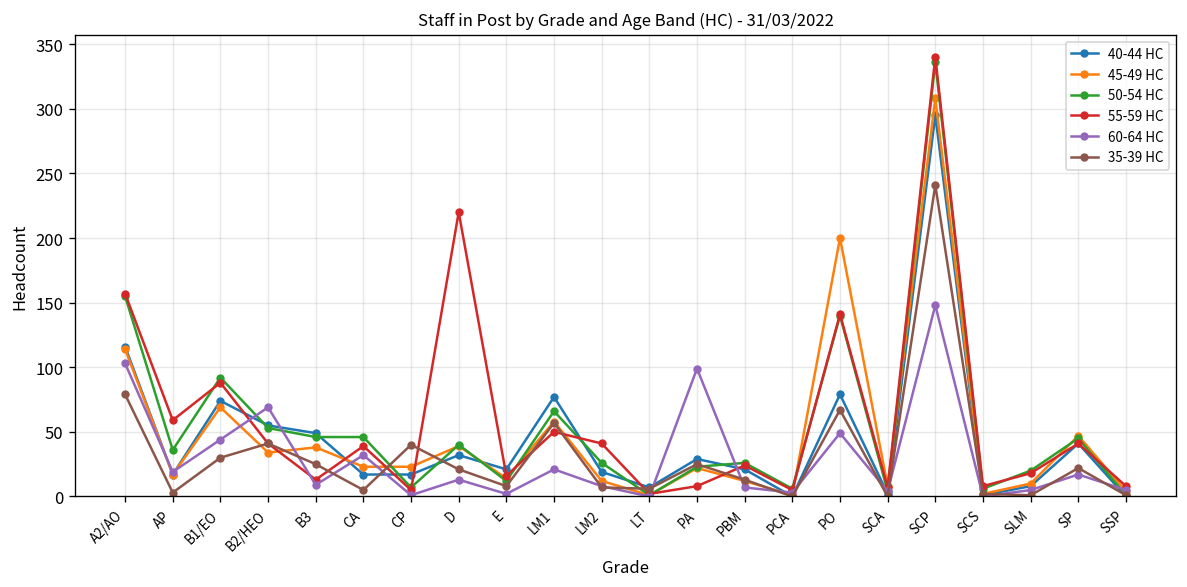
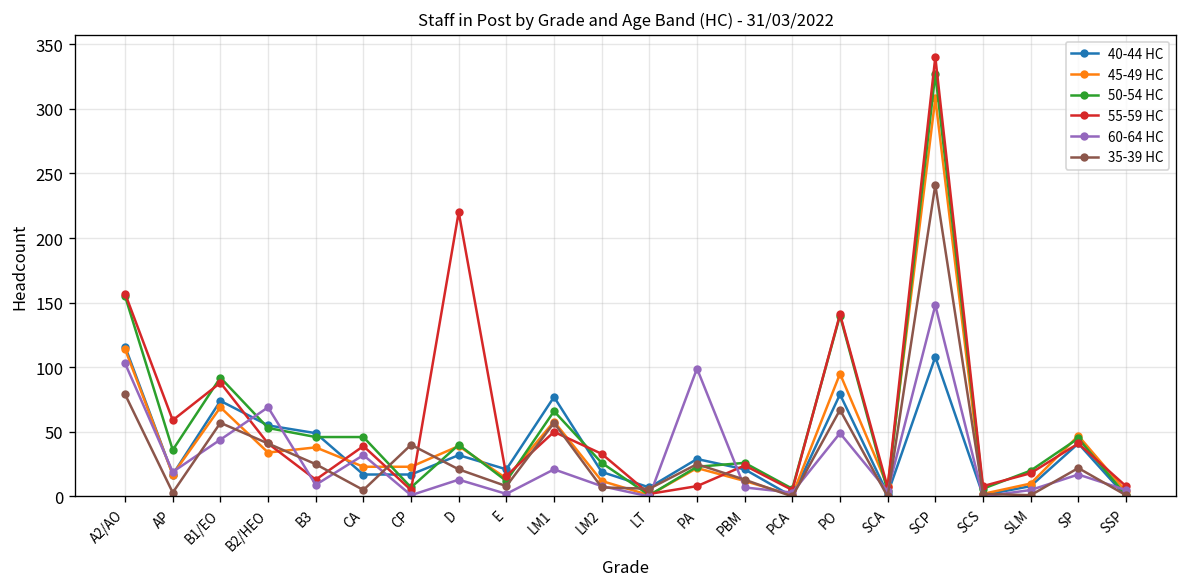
  {
    "40-44 HC": {
      "B1/EO": 74,
      "B3": 49,
      "CA": 17,
      "CP": 17,
      "D": 32,
      "E": 21,
      "LM1": 77,
      "LM2": 19,
      "PA": 29,
      "PBM": 21,
      "PO": 79,
-     "SCP": 295
+     "SCP": 108
    },
    "45-49 HC": {
      "B1/EO": 69,
      "B2/HEO": 34,
      "B3": 38,
      "CA": 23,
      "CP": 23,
      "LM2": 12,
-     "PO": 200,
+     "PO": 95,
      "SCP": 308
    },
    "50-54 HC": {
      "AP": 36,
      "B1/EO": 92,
      "B3": 46,
      "CA": 46,
      "LM1": 66,
      "LM2": 26,
-     "SCP": 336
+     "SCP": 327
    },
    "55-59 HC": {
      "AP": 59,
      "B1/EO": 88,
      "B3": 13,
      "CA": 39,
      "D": 220,
      "LM1": 50,
-     "LM2": 41,
+     "LM2": 33,
      "PA": 8,
      "SCP": 340,
      "SSP": 8
    },
    "60-64 HC": {
      "A2/AO": 103,
      "B1/EO": 44,
      "B2/HEO": 69,
      "B3": 9,
      "CA": 32,
      "CP": 1,
      "D": 13,
      "E": 2,
      "LM1": 21,
      "PA": 99,
      "PBM": 7,
      "PO": 49,
      "SCP": 148,
      "SLM": 5,
      "SP": 17
    },
    "35-39 HC": {
      "A2/AO": 79,
      "AP": 3,
-     "B1/EO": 30,
+     "B1/EO": 57,
      "B3": 25,
      "CA": 5,
      "CP": 40,
      "D": 21,
      "E": 8,
      "PO": 67,
      "SCP": 241,
      "SLM": 1,
      "SP": 22
    }
  }
